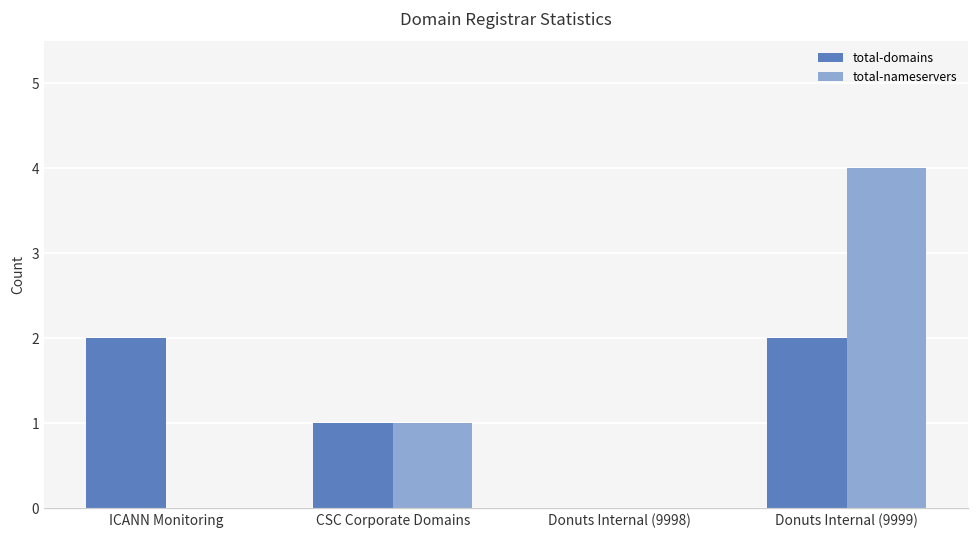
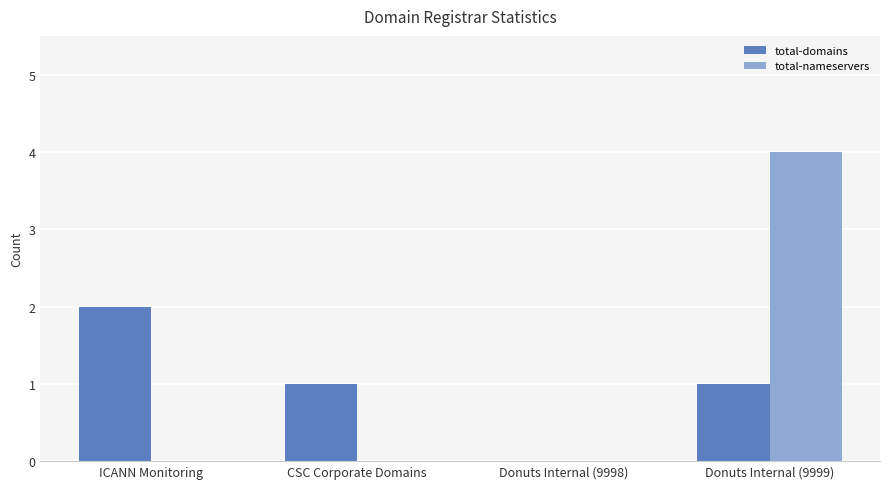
  {
    "total-domains": {
      "ICANN Monitoring": 2,
      "CSC Corporate Domains": 1,
      "Donuts Internal (9998)": 0,
-     "Donuts Internal (9999)": 2
+     "Donuts Internal (9999)": 1
    },
    "total-nameservers": {
      "ICANN Monitoring": 0,
-     "CSC Corporate Domains": 1,
+     "CSC Corporate Domains": 0,
      "Donuts Internal (9998)": 0,
      "Donuts Internal (9999)": 4
    }
  }
